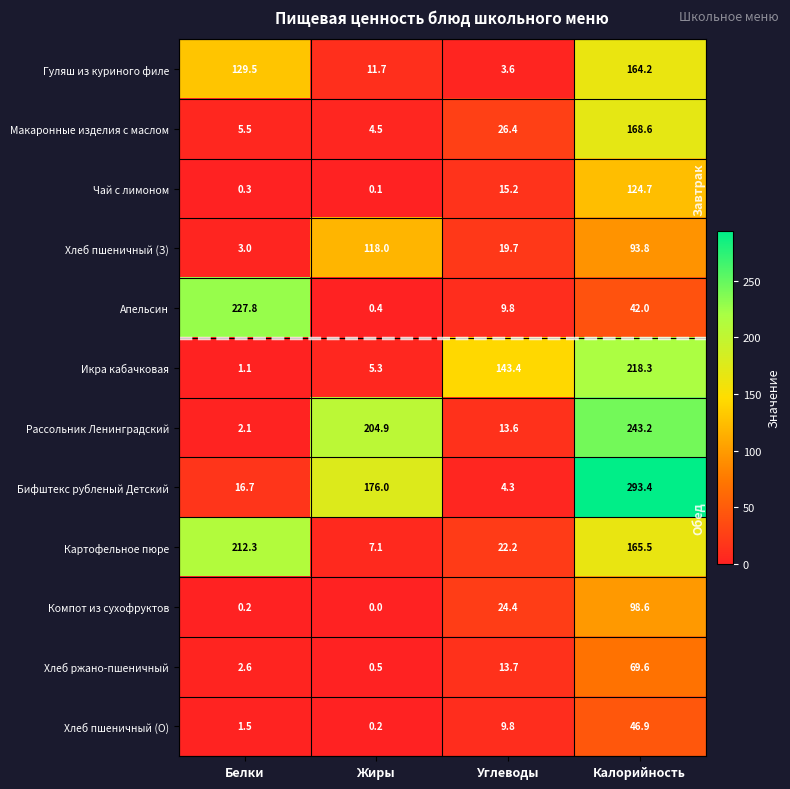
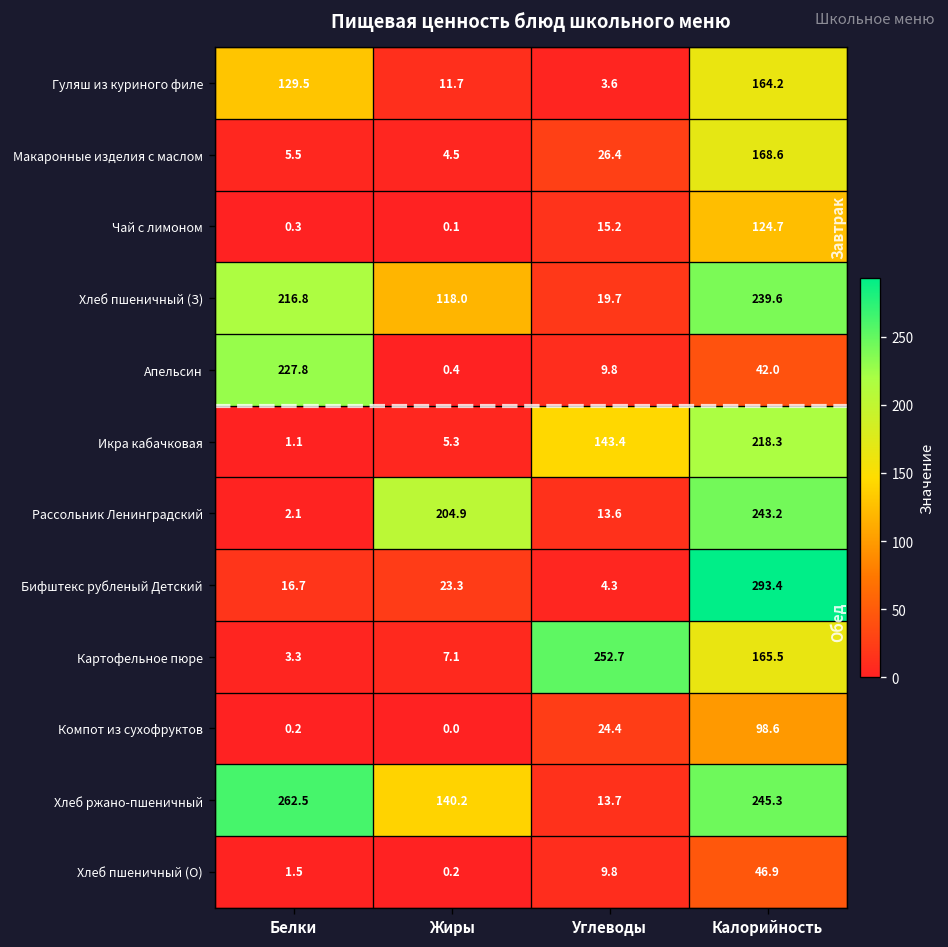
  {
    "Гуляш из куриного филе": {
      "Белки": 129.5,
      "Жиры": 11.7,
      "Углеводы": 3.6,
      "Калорийность": 164.2
    },
    "Макаронные изделия с маслом": {
      "Белки": 5.5,
      "Жиры": 4.5,
      "Углеводы": 26.4,
      "Калорийность": 168.6
    },
    "Чай с лимоном": {
      "Белки": 0.3,
      "Жиры": 0.1,
      "Углеводы": 15.2
    },
    "Хлеб пшеничный (З)": {
-     "Белки": 3.0,
+     "Белки": 216.8,
      "Жиры": 118.0,
      "Углеводы": 19.7,
-     "Калорийность": 93.8
+     "Калорийность": 239.6
    },
    "Апельсин": {
      "Белки": 227.8,
      "Жиры": 0.4,
      "Углеводы": 9.8,
      "Калорийность": 42.0
    },
    "Икра кабачковая": {
      "Белки": 1.1,
      "Жиры": 5.3,
      "Углеводы": 143.4,
      "Калорийность": 218.3
    },
    "Рассольник Ленинградский": {
      "Белки": 2.1,
      "Жиры": 204.9,
      "Углеводы": 13.6,
      "Калорийность": 243.2
    },
    "Бифштекс рубленый Детский": {
      "Белки": 16.7,
-     "Жиры": 176.0,
+     "Жиры": 23.3,
      "Углеводы": 4.3,
      "Калорийность": 293.4
    },
    "Картофельное пюре": {
-     "Белки": 212.3,
+     "Белки": 3.3,
      "Жиры": 7.1,
-     "Углеводы": 22.2
+     "Углеводы": 252.7
    },
    "Компот из сухофруктов": {
      "Белки": 0.2,
      "Жиры": 0.0,
      "Углеводы": 24.4,
      "Калорийность": 98.6
    },
    "Хлеб ржано-пшеничный": {
-     "Белки": 2.6,
-     "Жиры": 0.5,
+     "Белки": 262.5,
+     "Жиры": 140.2,
      "Углеводы": 13.7,
-     "Калорийность": 69.6
+     "Калорийность": 245.3
    },
    "Хлеб пшеничный (О)": {
      "Белки": 1.5,
      "Жиры": 0.2,
      "Углеводы": 9.8,
      "Калорийность": 46.9
    }
  }
